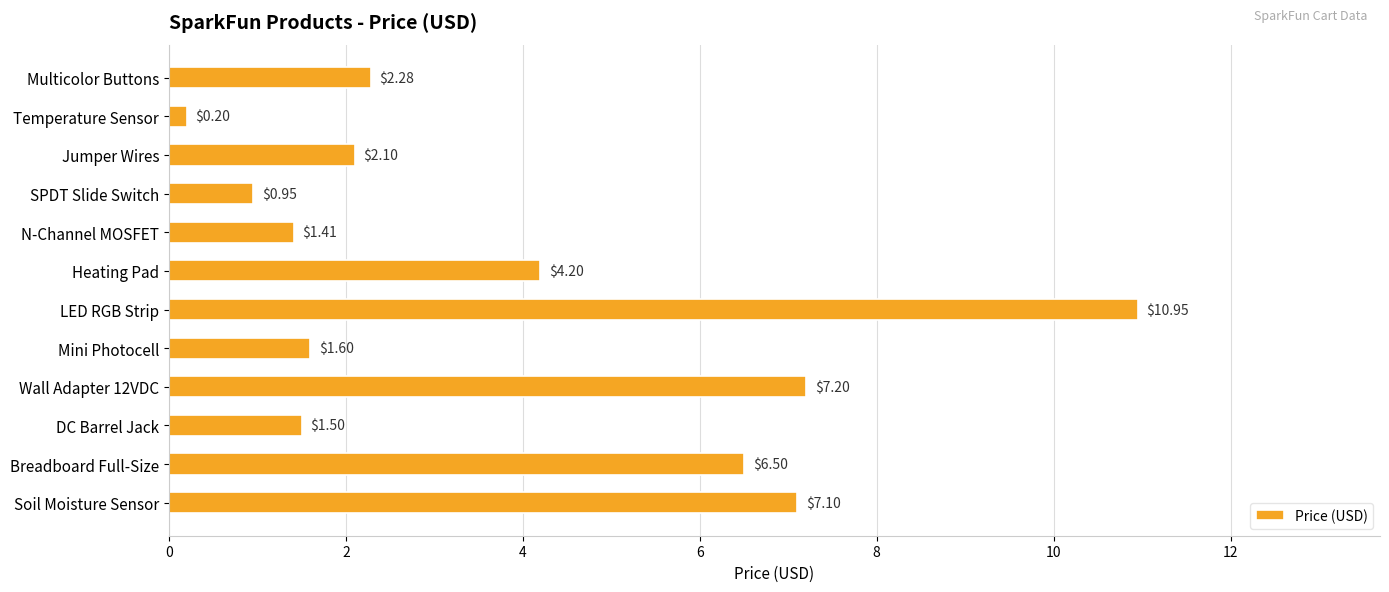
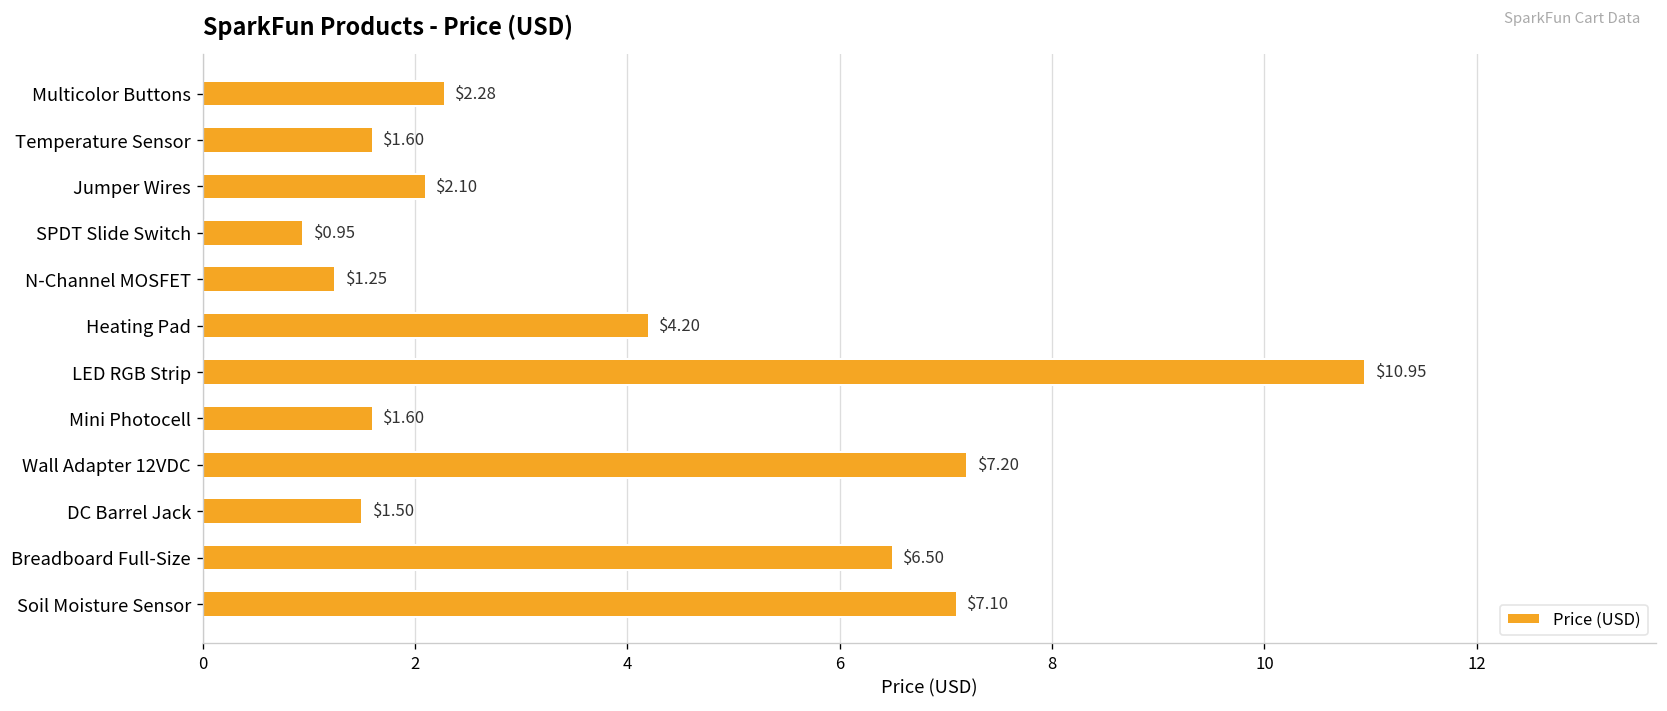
  {
    "Multicolor Buttons": "$2.28",
-   "Temperature Sensor": "$0.20",
+   "Temperature Sensor": "$1.60",
    "Jumper Wires": "$2.10",
    "SPDT Slide Switch": "$0.95",
-   "N-Channel MOSFET": "$1.41",
+   "N-Channel MOSFET": "$1.25",
    "Heating Pad": "$4.20",
    "LED RGB Strip": "$10.95",
    "Mini Photocell": "$1.60",
    "Wall Adapter 12VDC": "$7.20",
    "DC Barrel Jack": "$1.50",
    "Breadboard Full-Size": "$6.50",
    "Soil Moisture Sensor": "$7.10"
  }
